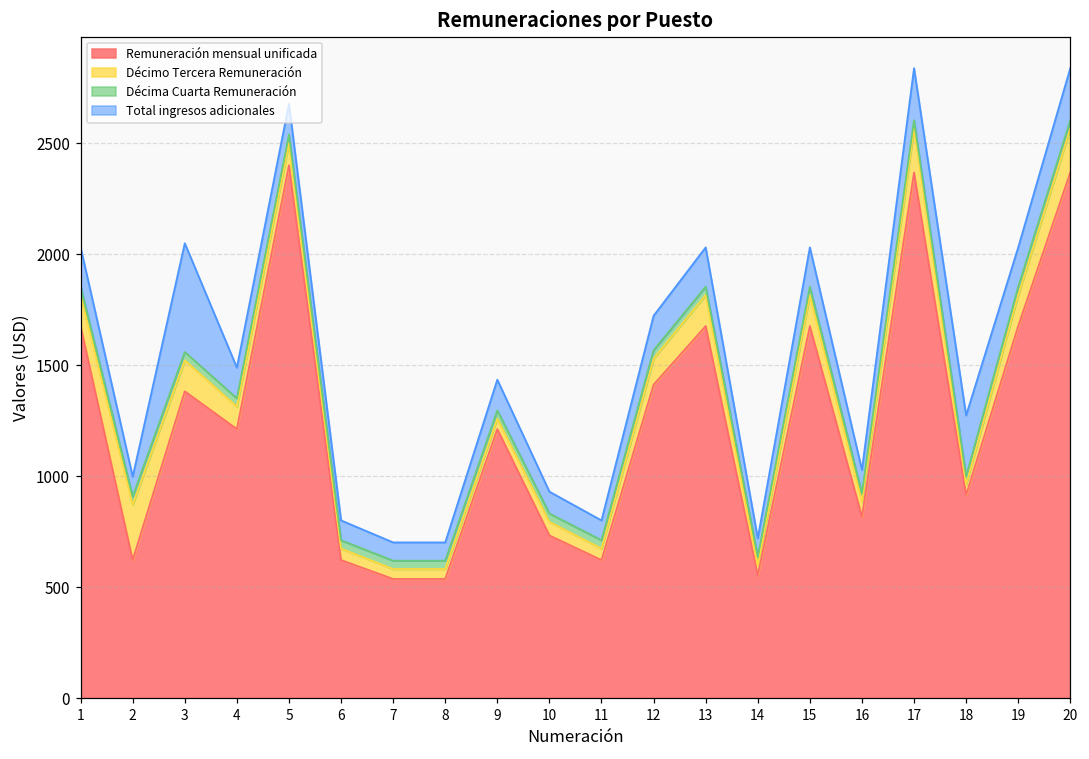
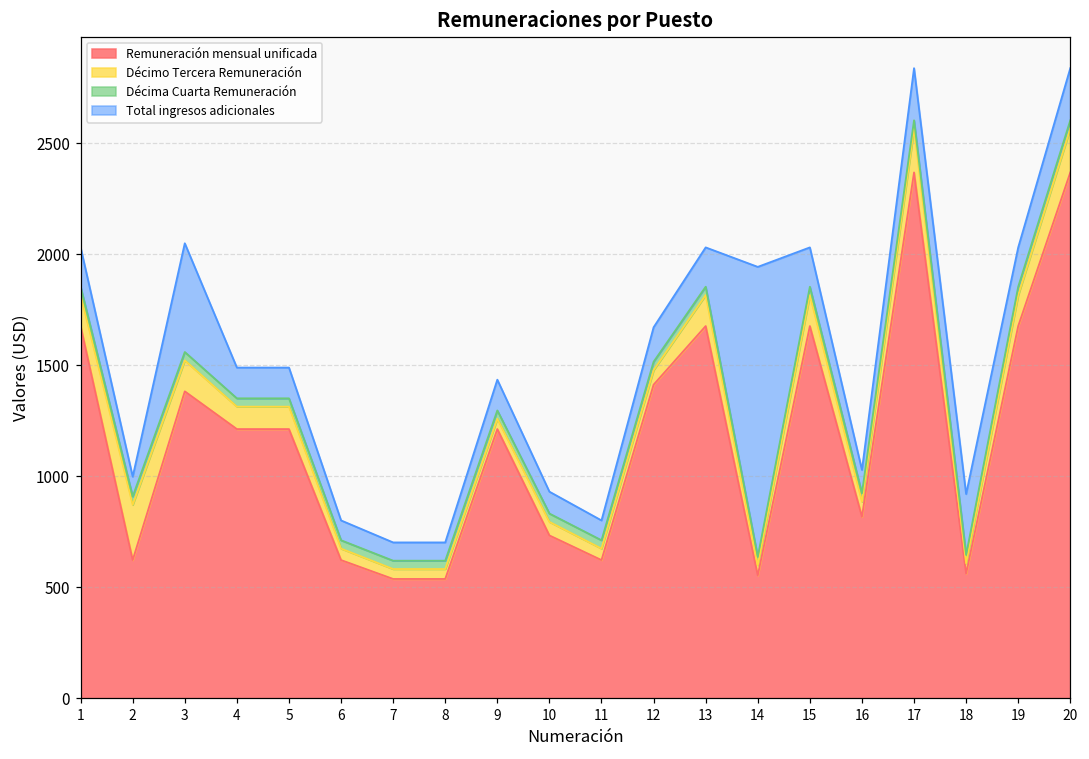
  {
    "Remuneración mensual unificada": {
      "1": 1680,
      "2": 620,
      "3": 1380,
      "4": 1210,
-     "5": 2400,
+     "5": 1210,
      "6": 620,
      "7": 540,
      "8": 540,
      "9": 1210,
      "10": 730,
      "11": 620,
      "12": 1410,
      "13": 1680,
      "14": 550,
      "15": 1680,
      "16": 820,
      "17": 2370,
-     "18": 920,
+     "18": 560,
      "19": 1680,
      "20": 2370
    },
    "Décimo Tercera Remuneración": {
      "1": 140,
      "2": 250,
      "3": 140,
      "4": 100,
      "5": 100,
      "6": 50,
      "7": 40,
      "8": 40,
      "9": 50,
      "10": 60,
      "11": 50,
-     "12": 120,
+     "12": 70,
      "13": 140,
      "14": 50,
      "15": 140,
      "16": 70,
      "17": 200,
      "18": 50,
      "19": 140,
      "20": 200
    },
    "Décima Cuarta Remuneración": {
      "1": 40,
      "2": 40,
      "3": 40,
      "4": 40,
      "5": 40,
      "6": 40,
      "7": 40,
      "8": 40,
      "9": 40,
      "10": 40,
      "11": 40,
      "12": 40,
      "13": 40,
      "14": 40,
      "15": 40,
      "16": 40,
      "17": 40,
      "18": 40,
      "19": 40,
      "20": 40
    },
    "Total ingresos adicionales": {
      "1": 180,
      "2": 90,
      "3": 490,
      "4": 140,
      "6": 90,
      "7": 80,
      "8": 80,
      "9": 140,
      "10": 100,
      "11": 90,
      "12": 160,
      "13": 180,
-     "14": 80,
+     "14": 1310,
      "15": 180,
      "16": 110,
      "17": 230,
      "18": 270,
      "19": 180,
      "20": 230
    }
  }
